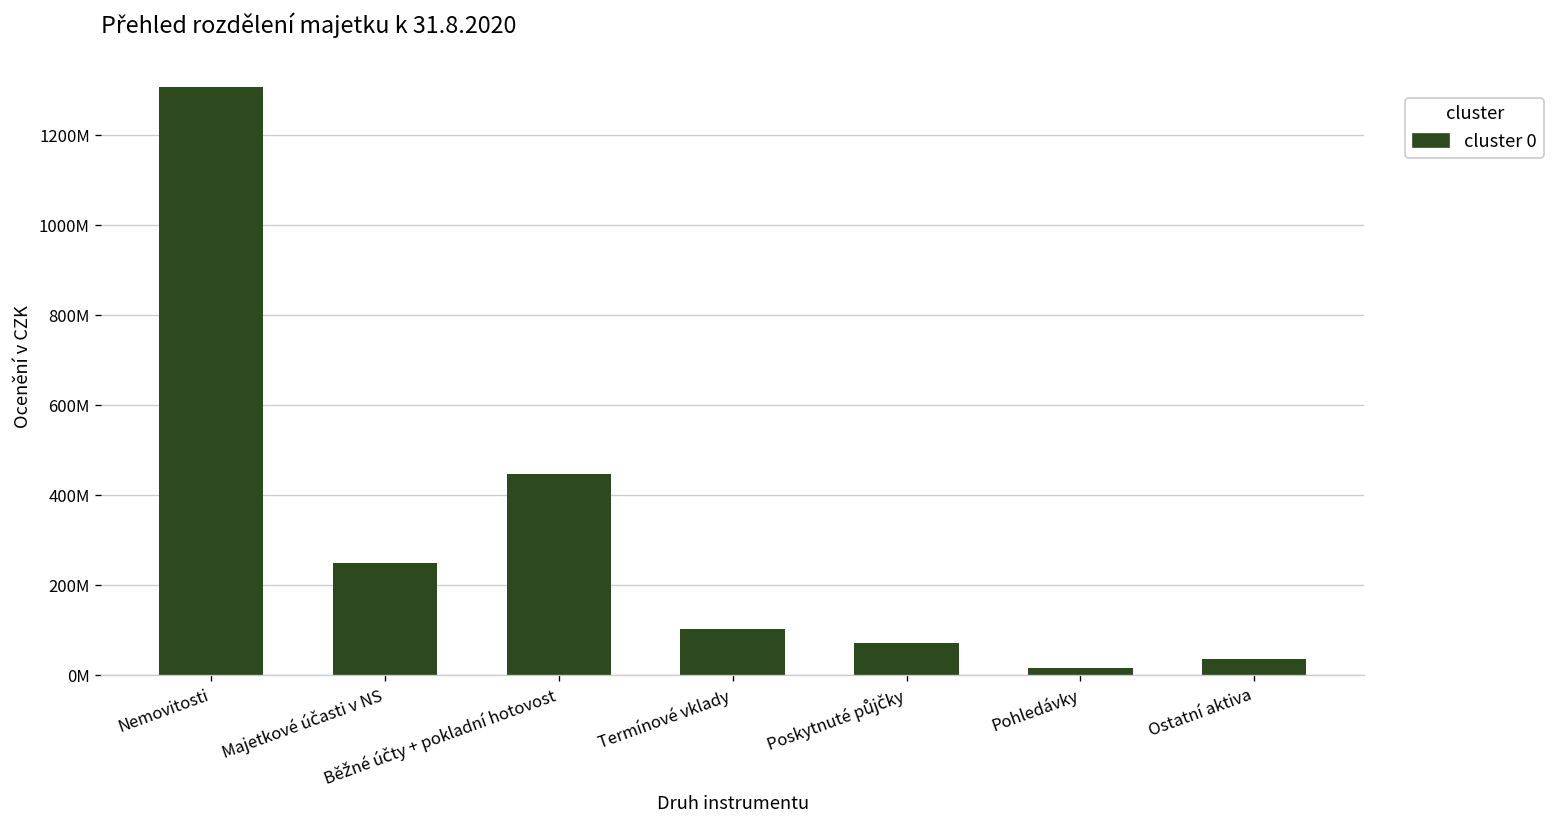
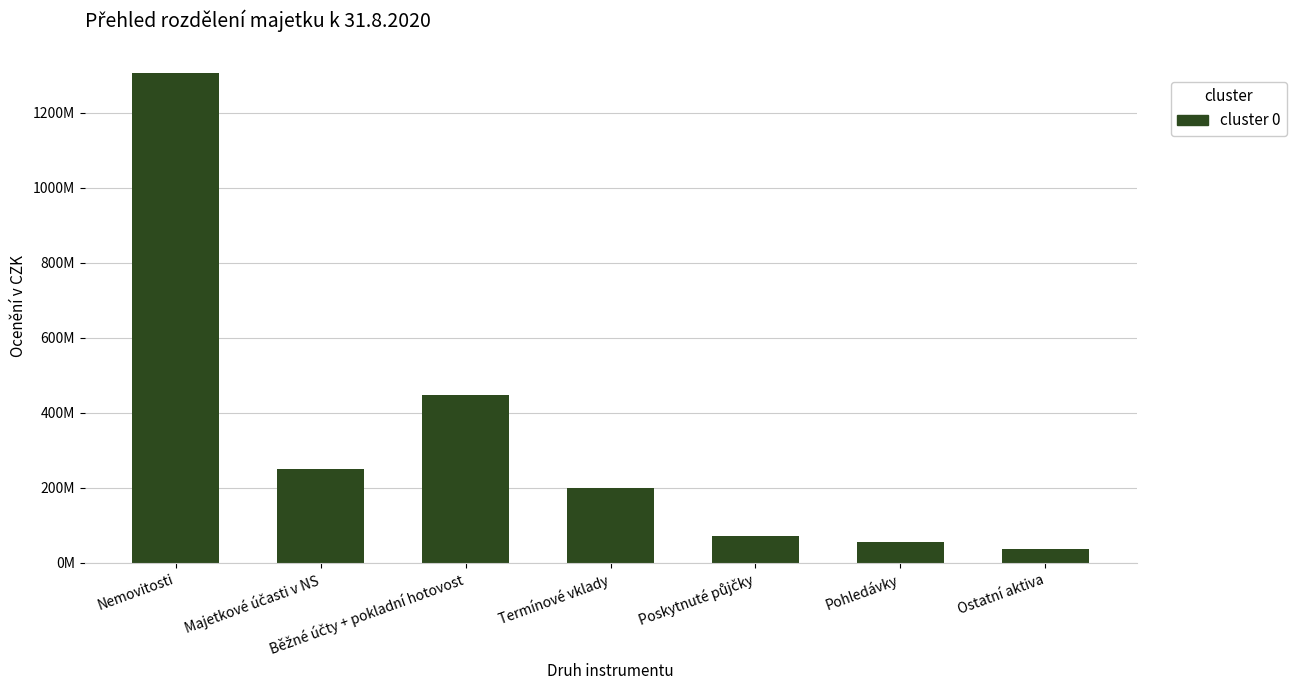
  {
    "Nemovitosti": 1310000000,
    "Majetkové účasti v NS": 250000000,
    "Běžné účty + pokladní hotovost": 450000000,
-   "Termínové vklady": 100000000,
+   "Termínové vklady": 200000000,
    "Poskytnuté půjčky": 70000000,
-   "Pohledávky": 20000000,
+   "Pohledávky": 50000000,
    "Ostatní aktiva": 40000000
  }
